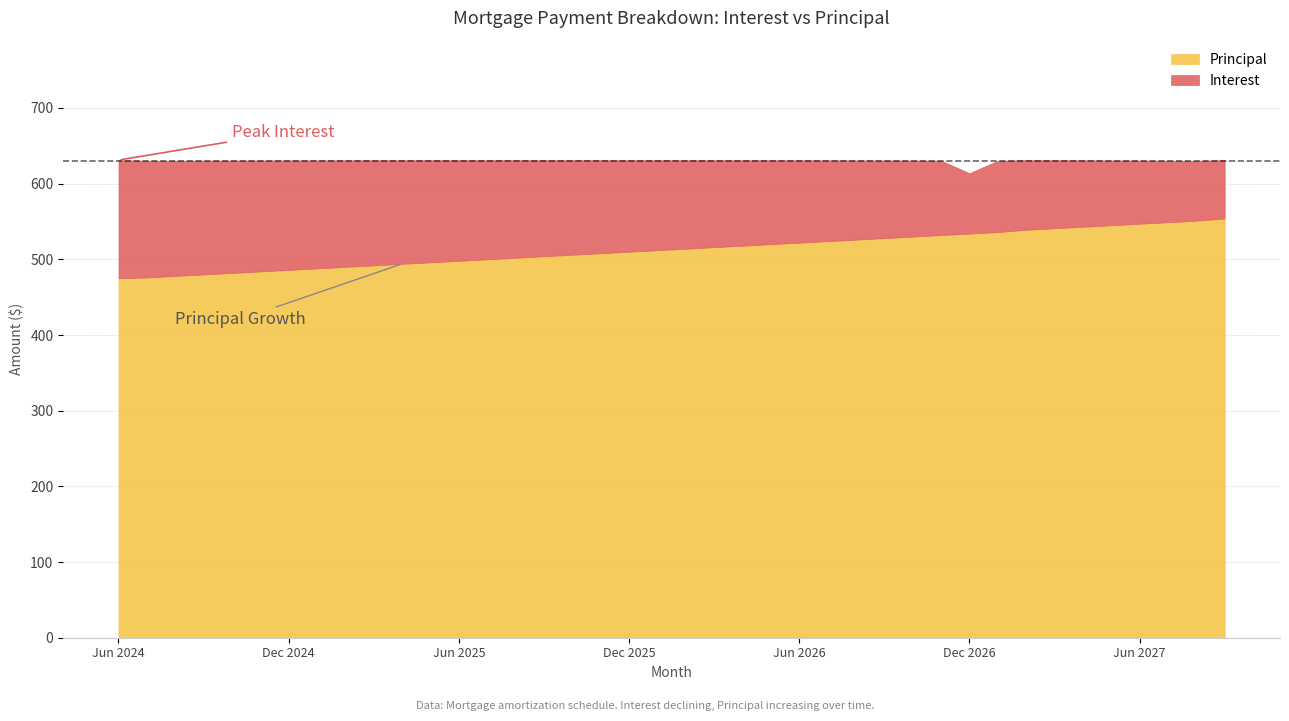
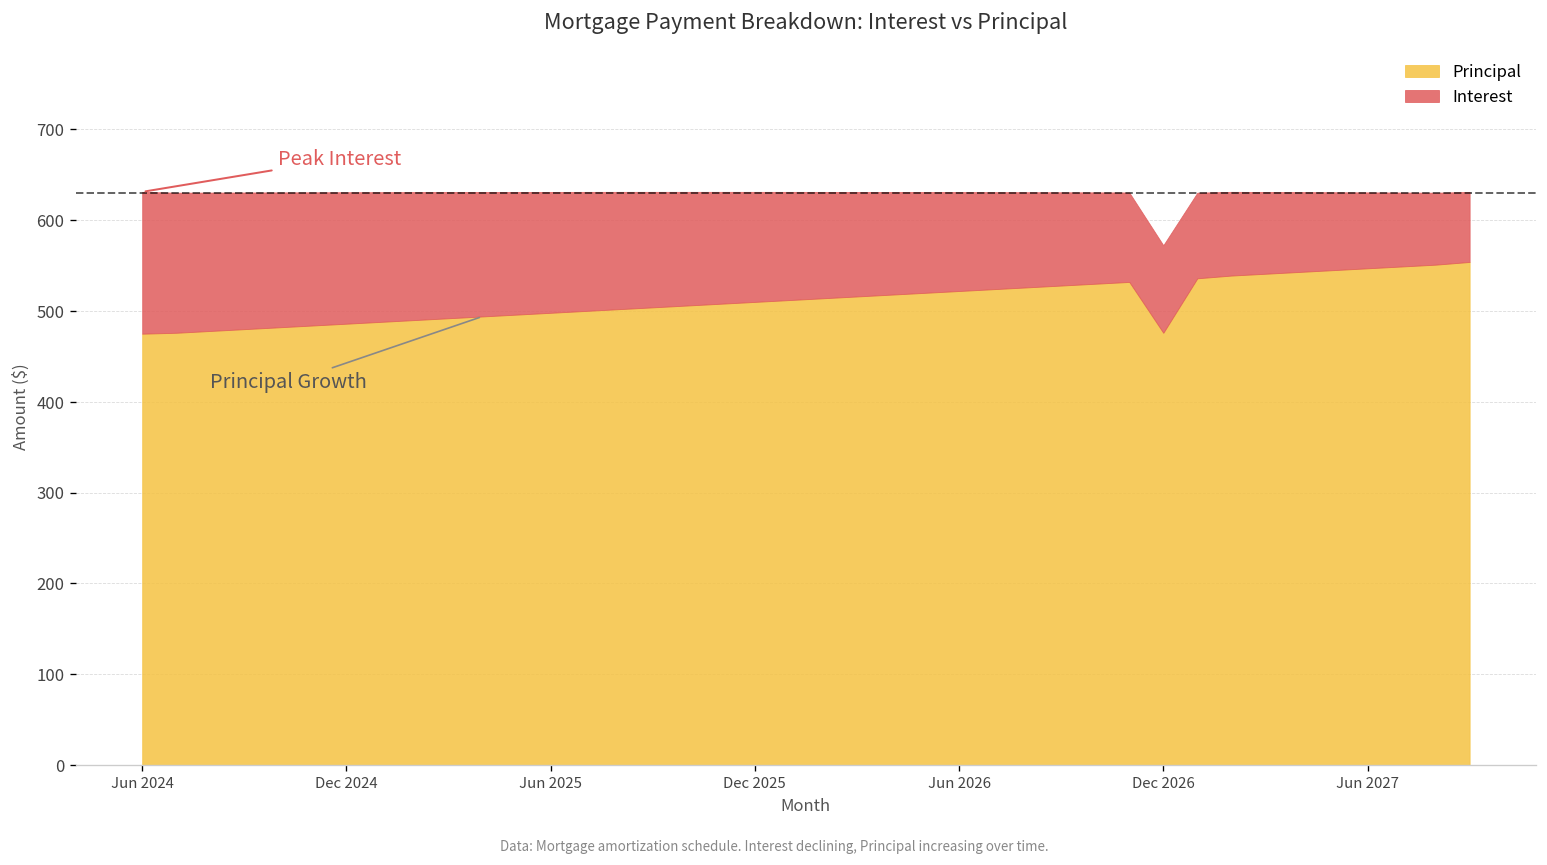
  {
    "Principal": {
      "Jun 2024": 480,
      "Dec 2024": 490,
      "Jun 2025": 500,
      "Dec 2025": 510,
      "Jun 2026": 520,
-     "Dec 2026": 530,
+     "Dec 2026": 480,
      "Jun 2027": 550
    },
    "Interest": {
      "Jun 2024": 160,
      "Dec 2024": 140,
      "Jun 2025": 130,
      "Dec 2025": 120,
      "Jun 2026": 110,
-     "Dec 2026": 80,
+     "Dec 2026": 100,
      "Jun 2027": 80
    }
  }
